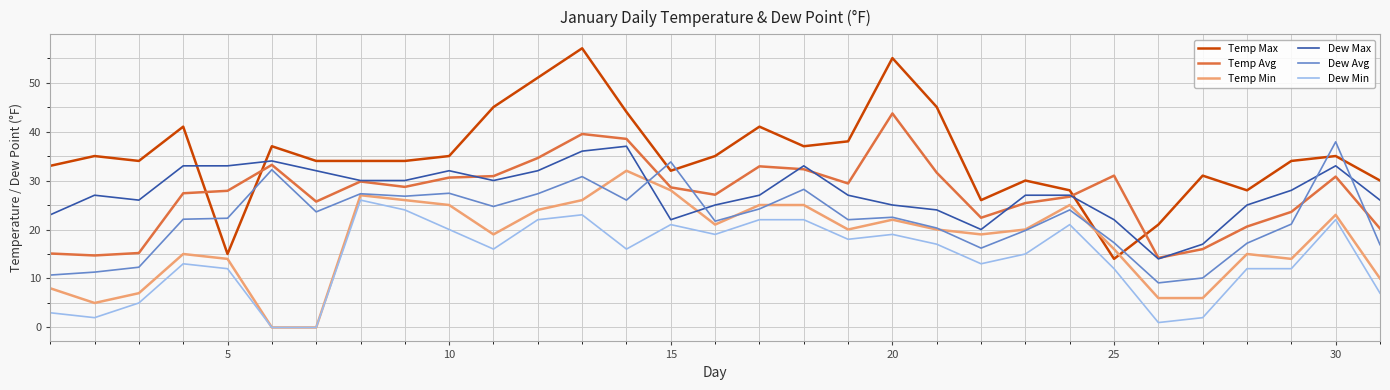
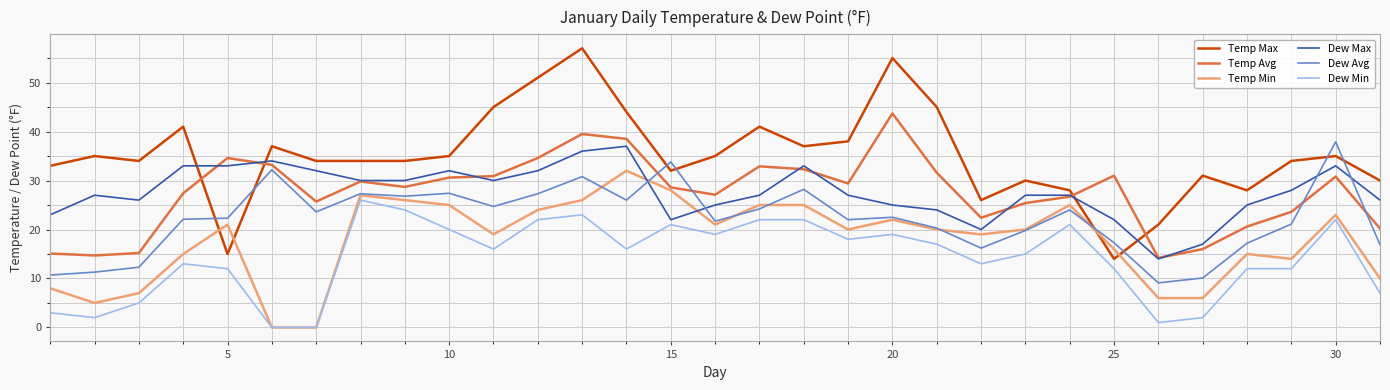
  {
    "Temp Max": {
      "5": 15,
      "10": 35,
      "15": 32,
      "20": 55,
      "25": 14,
      "30": 35
    },
    "Temp Avg": {
-     "5": 28,
+     "5": 35,
      "10": 31,
      "15": 29,
      "20": 44,
      "25": 31,
      "30": 31
    },
    "Temp Min": {
-     "5": 14,
+     "5": 21,
      "10": 25,
      "15": 28,
      "25": 16,
      "30": 23
    },
    "Dew Max": {
      "5": 33,
      "10": 32,
      "15": 22,
      "20": 25,
      "25": 22,
      "30": 33
    },
    "Dew Avg": {
      "5": 22,
      "10": 27,
      "15": 34,
      "25": 17,
      "30": 38
    },
    "Dew Min": {
      "5": 12,
      "10": 20,
      "15": 21,
      "20": 19,
      "25": 12,
      "30": 22
    }
  }
